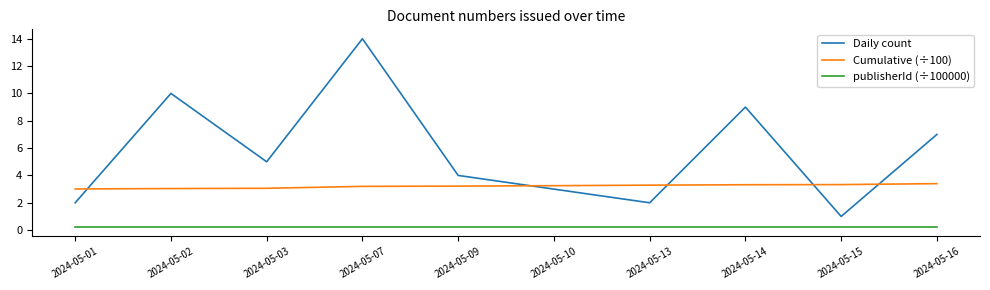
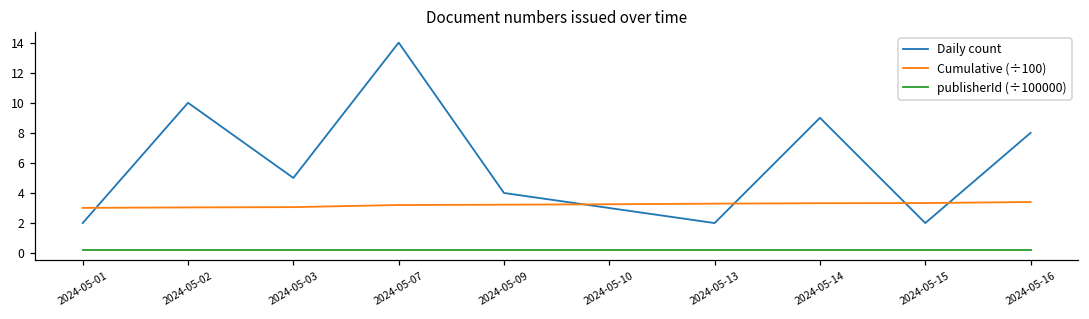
  {
    "Daily count": {
      "2024-05-01": 2,
      "2024-05-02": 10,
      "2024-05-03": 5,
      "2024-05-07": 14,
      "2024-05-09": 4,
      "2024-05-10": 3,
      "2024-05-13": 2,
      "2024-05-14": 9,
-     "2024-05-15": 1,
-     "2024-05-16": 7
+     "2024-05-15": 2,
+     "2024-05-16": 8
    },
    "Cumulative (÷100)": {
      "2024-05-01": 3,
      "2024-05-02": 3,
      "2024-05-03": 3,
      "2024-05-07": 3.2,
      "2024-05-09": 3.2,
      "2024-05-10": 3.3,
      "2024-05-13": 3.3,
      "2024-05-14": 3.3,
      "2024-05-15": 3.3,
      "2024-05-16": 3.4
    },
    "publisherId (÷100000)": {
      "2024-05-01": 0.2,
      "2024-05-02": 0.2,
      "2024-05-03": 0.2,
      "2024-05-07": 0.2,
      "2024-05-09": 0.2,
      "2024-05-10": 0.2,
      "2024-05-13": 0.2,
      "2024-05-14": 0.2,
      "2024-05-15": 0.2,
      "2024-05-16": 0.2
    }
  }
